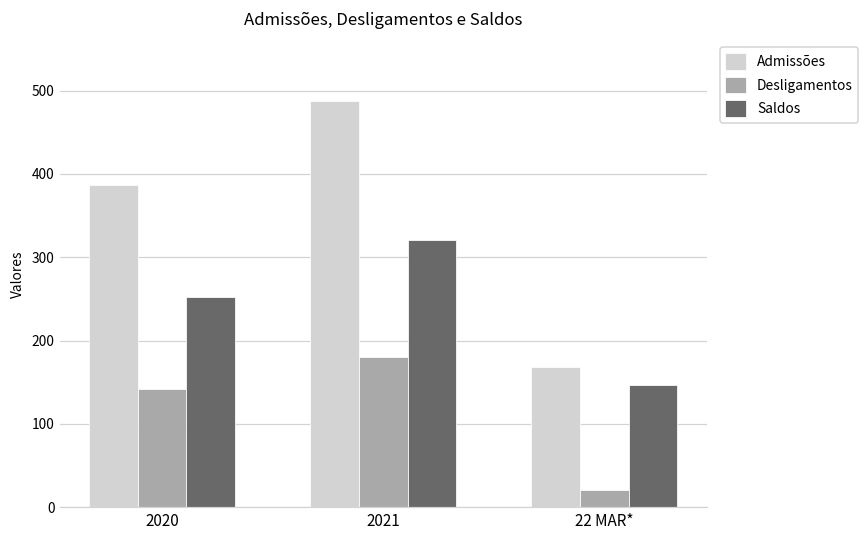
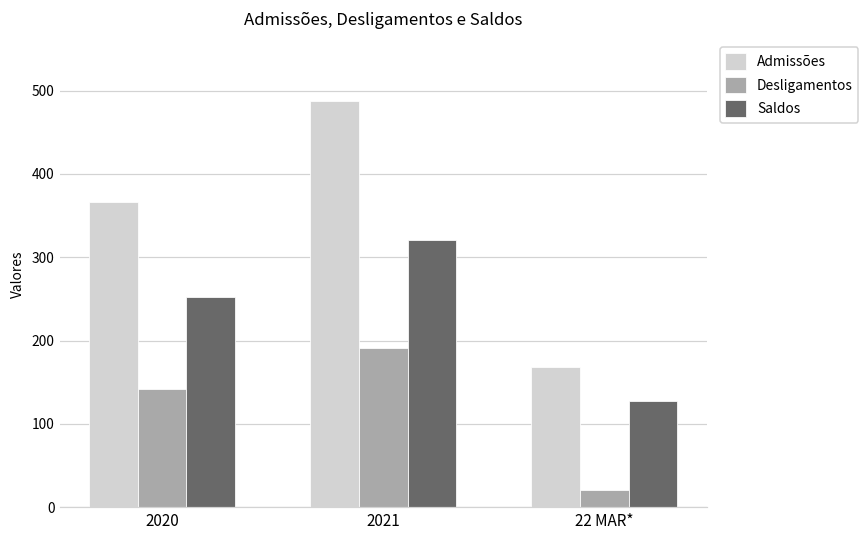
  {
    "Admissões": {
-     "2020": 390,
+     "2020": 370,
      "2021": 490,
      "22 MAR*": 170
    },
    "Desligamentos": {
      "2020": 140,
-     "2021": 180,
+     "2021": 190,
      "22 MAR*": 20
    },
    "Saldos": {
      "2020": 250,
      "2021": 320,
-     "22 MAR*": 150
+     "22 MAR*": 130
    }
  }
